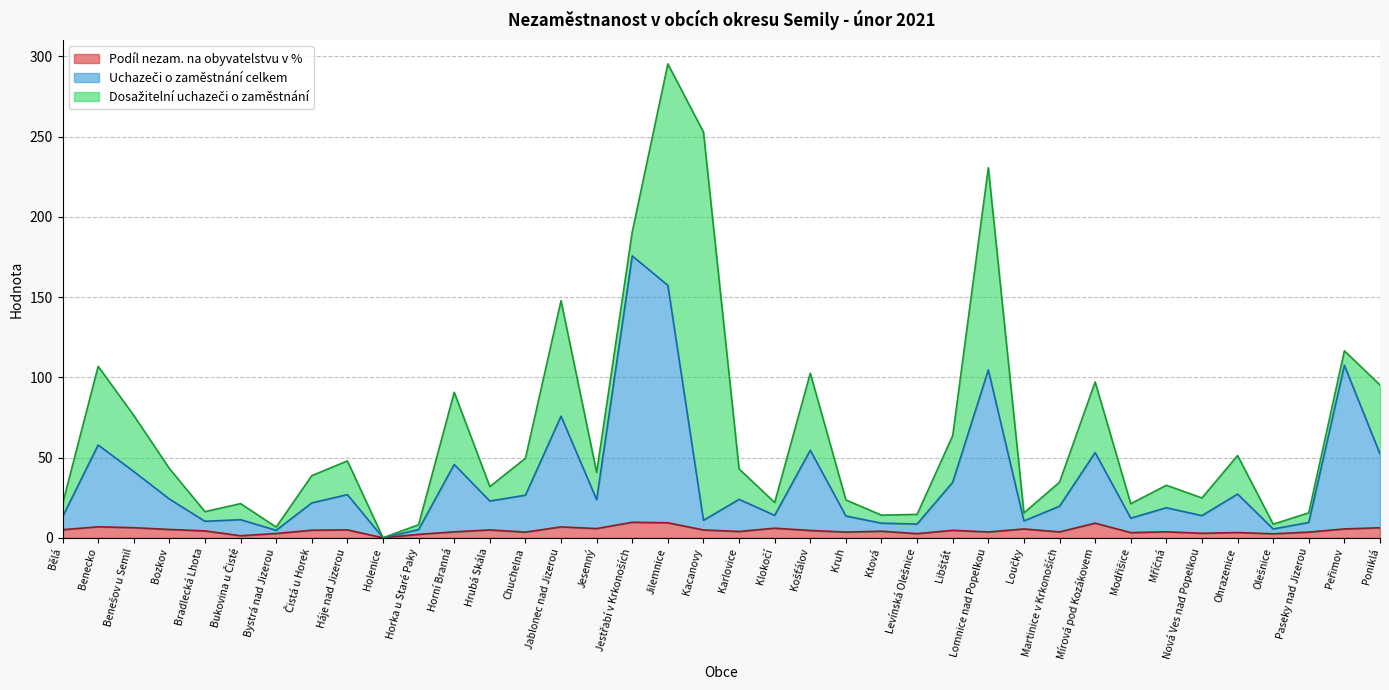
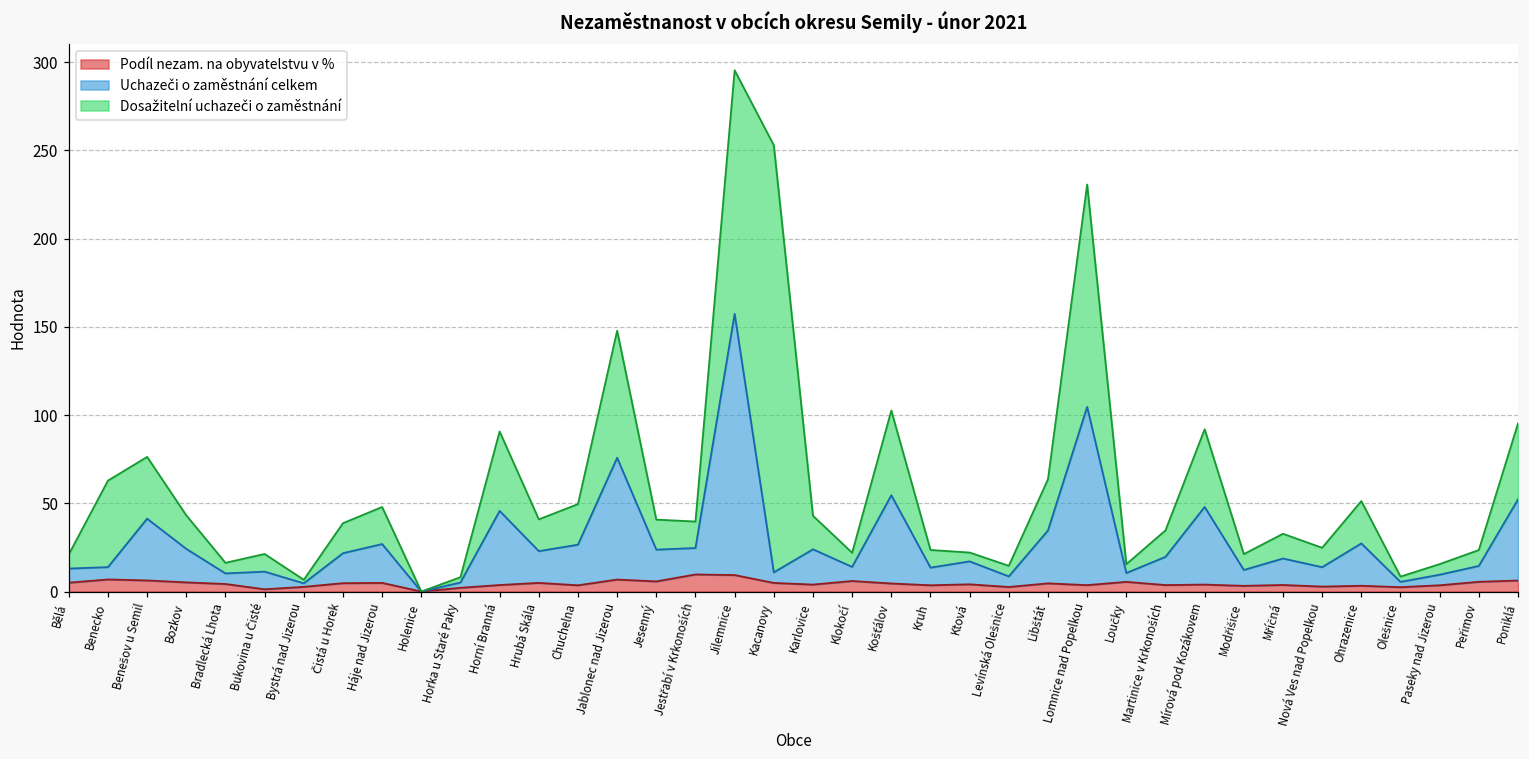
  {
    "Podíl nezam. na obyvatelstvu v %": {
      "Bělá": 5,
      "Benecko": 7,
      "Benešov u Semil": 6,
      "Bozkov": 5,
      "Bradlecká Lhota": 4,
      "Bukovina u Čisté": 1,
      "Bystrá nad Jizerou": 3,
      "Čistá u Horek": 5,
      "Háje nad Jizerou": 5,
      "Horka u Staré Paky": 2,
      "Horní Branná": 4,
      "Hrubá Skála": 5,
      "Chuchelna": 4,
      "Jablonec nad Jizerou": 7,
      "Jesenný": 6,
      "Jestřabí v Krkonoších": 10,
      "Jilemnice": 9,
      "Kacanovy": 5,
      "Karlovice": 4,
      "Klokočí": 6,
      "Košťálov": 5,
      "Kruh": 4,
      "Ktová": 4,
      "Levínská Olešnice": 3,
      "Libštát": 5,
      "Lomnice nad Popelkou": 4,
      "Loučky": 5,
      "Martinice v Krkonoších": 4,
-     "Mírová pod Kozákovem": 9,
+     "Mírová pod Kozákovem": 4,
      "Modřišice": 3,
      "Mříčná": 4,
      "Nová Ves nad Popelkou": 3,
      "Ohrazenice": 3,
      "Olešnice": 2,
      "Paseky nad Jizerou": 4,
      "Peřimov": 6,
      "Poniklá": 6
    },
    "Uchazeči o zaměstnání celkem": {
      "Bělá": 8,
-     "Benecko": 51,
+     "Benecko": 7,
      "Benešov u Semil": 35,
      "Bozkov": 19,
      "Bradlecká Lhota": 6,
      "Bukovina u Čisté": 10,
      "Bystrá nad Jizerou": 2,
      "Čistá u Horek": 17,
      "Háje nad Jizerou": 22,
      "Horka u Staré Paky": 3,
      "Horní Branná": 42,
      "Hrubá Skála": 18,
      "Chuchelna": 23,
      "Jablonec nad Jizerou": 69,
      "Jesenný": 18,
-     "Jestřabí v Krkonoších": 166,
+     "Jestřabí v Krkonoších": 15,
      "Jilemnice": 148,
      "Kacanovy": 6,
      "Karlovice": 20,
      "Klokočí": 8,
      "Košťálov": 50,
      "Kruh": 10,
-     "Ktová": 5,
+     "Ktová": 13,
      "Levínská Olešnice": 6,
      "Libštát": 30,
      "Lomnice nad Popelkou": 101,
      "Loučky": 5,
      "Martinice v Krkonoších": 16,
      "Mírová pod Kozákovem": 44,
      "Modřišice": 9,
      "Mříčná": 15,
      "Nová Ves nad Popelkou": 11,
      "Ohrazenice": 24,
      "Olešnice": 3,
      "Paseky nad Jizerou": 6,
-     "Peřimov": 102,
+     "Peřimov": 9,
      "Poniklá": 46
    },
    "Dosažitelní uchazeči o zaměstnání": {
      "Bělá": 8,
      "Benecko": 49,
      "Benešov u Semil": 35,
      "Bozkov": 19,
      "Bradlecká Lhota": 6,
      "Bukovina u Čisté": 10,
      "Bystrá nad Jizerou": 2,
      "Čistá u Horek": 17,
      "Háje nad Jizerou": 21,
      "Horka u Staré Paky": 3,
      "Horní Branná": 45,
-     "Hrubá Skála": 9,
+     "Hrubá Skála": 18,
      "Chuchelna": 23,
      "Jablonec nad Jizerou": 72,
      "Jesenný": 17,
      "Jestřabí v Krkonoších": 15,
      "Jilemnice": 138,
      "Kacanovy": 242,
      "Karlovice": 19,
      "Klokočí": 8,
      "Košťálov": 48,
      "Kruh": 10,
      "Ktová": 5,
      "Levínská Olešnice": 6,
      "Libštát": 29,
      "Lomnice nad Popelkou": 126,
      "Loučky": 5,
      "Martinice v Krkonoších": 15,
      "Mírová pod Kozákovem": 44,
      "Modřišice": 9,
      "Mříčná": 14,
      "Nová Ves nad Popelkou": 11,
      "Ohrazenice": 24,
      "Olešnice": 3,
      "Paseky nad Jizerou": 6,
      "Peřimov": 9,
      "Poniklá": 43
    }
  }
